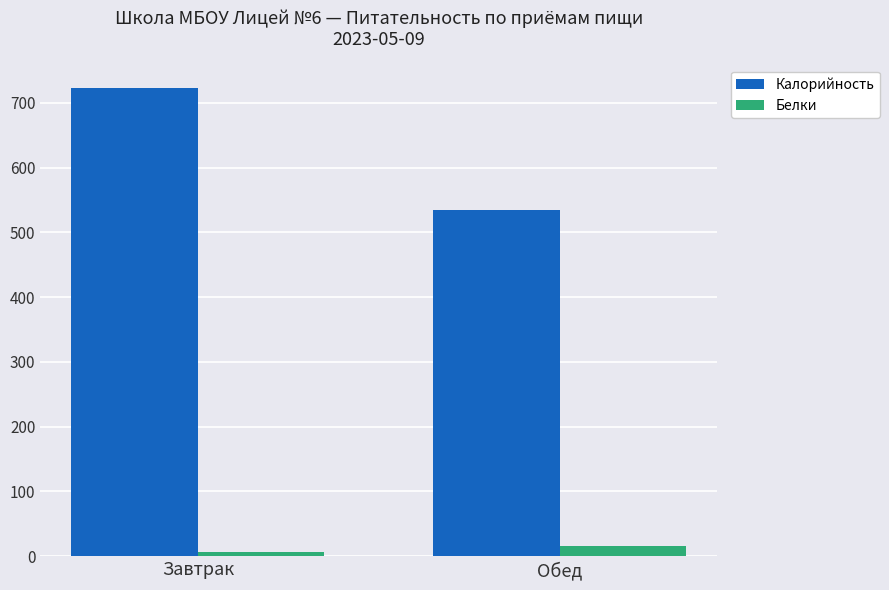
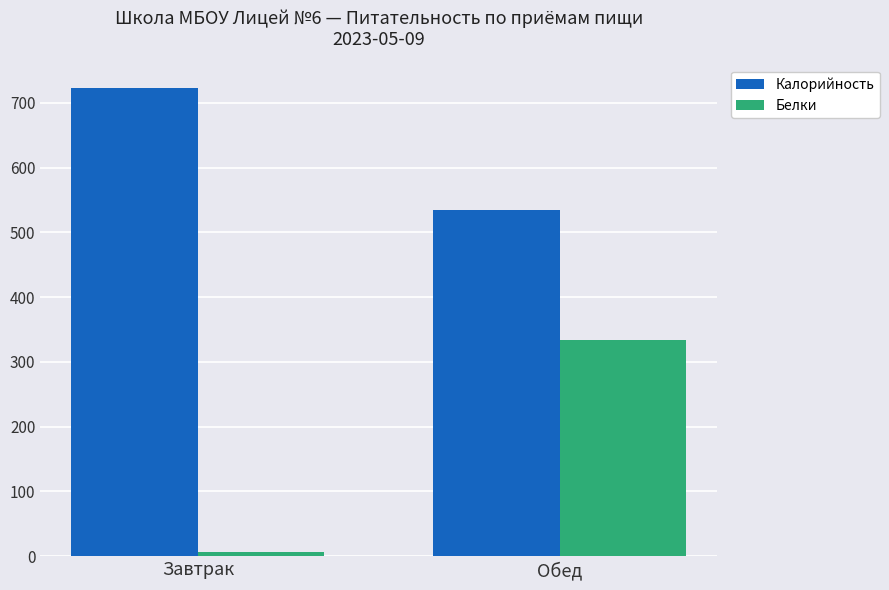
  {
    "Калорийность": {
      "Завтрак": 720,
      "Обед": 540
    },
    "Белки": {
      "Завтрак": 10,
-     "Обед": 20
+     "Обед": 330
    }
  }
